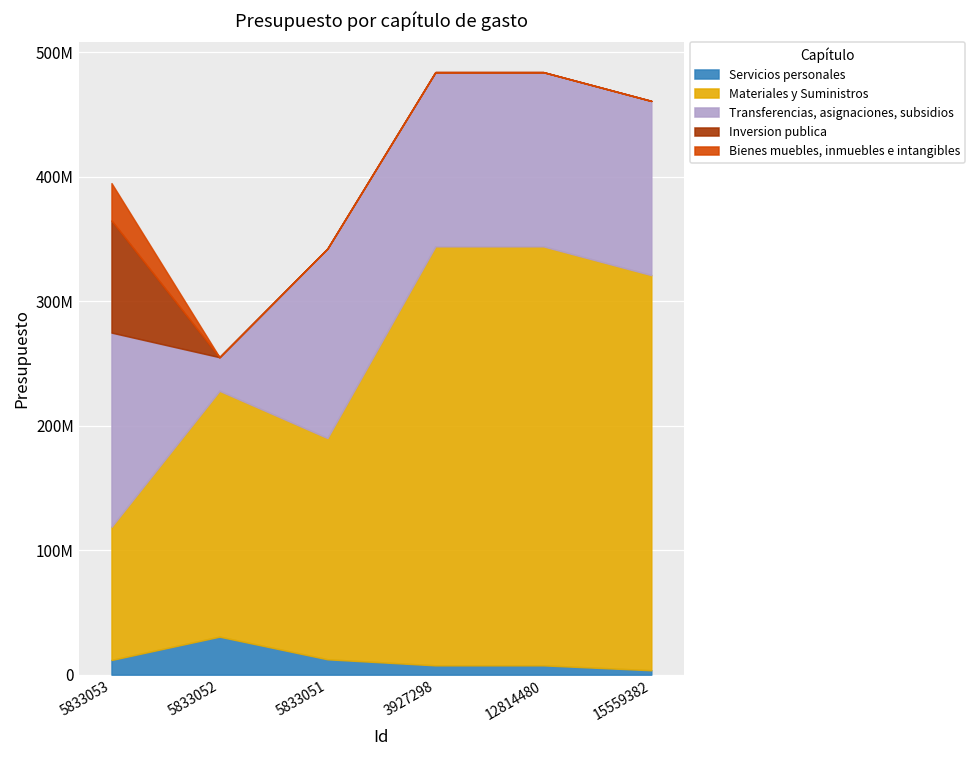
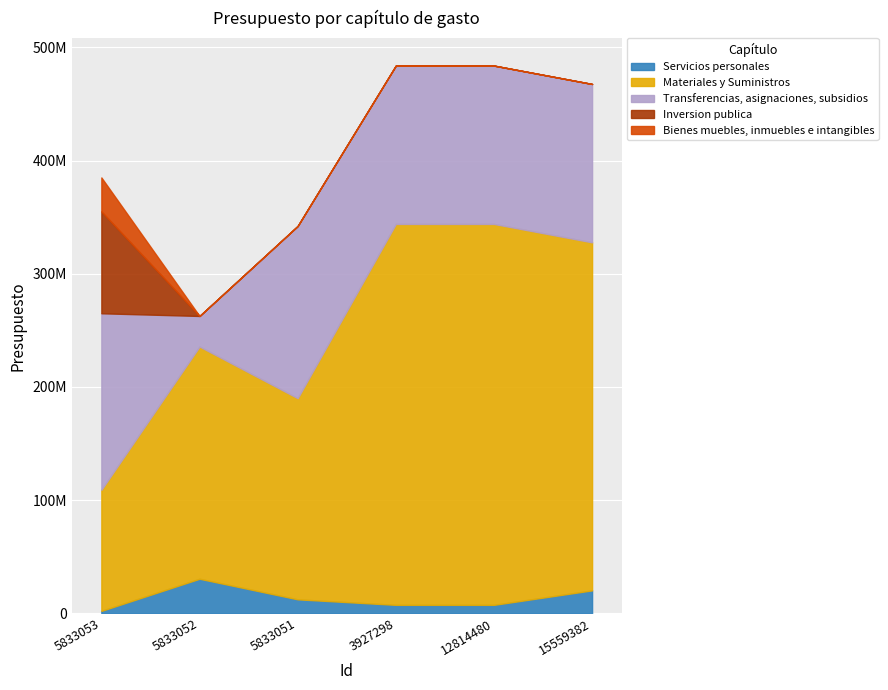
  {
    "Servicios personales": {
-     "5833053": 12000000,
+     "5833053": 2000000,
      "5833052": 31000000,
      "5833051": 12000000,
      "3927298": 7000000,
      "12814480": 7000000,
-     "15559382": 4000000
+     "15559382": 20000000
    },
    "Materiales y Suministros": {
      "5833053": 107000000,
-     "5833052": 197000000,
+     "5833052": 205000000,
      "5833051": 178000000,
      "3927298": 337000000,
      "12814480": 337000000,
-     "15559382": 317000000
+     "15559382": 307000000
    },
    "Transferencias, asignaciones, subsidios": {
      "5833053": 156000000
    }
  }
